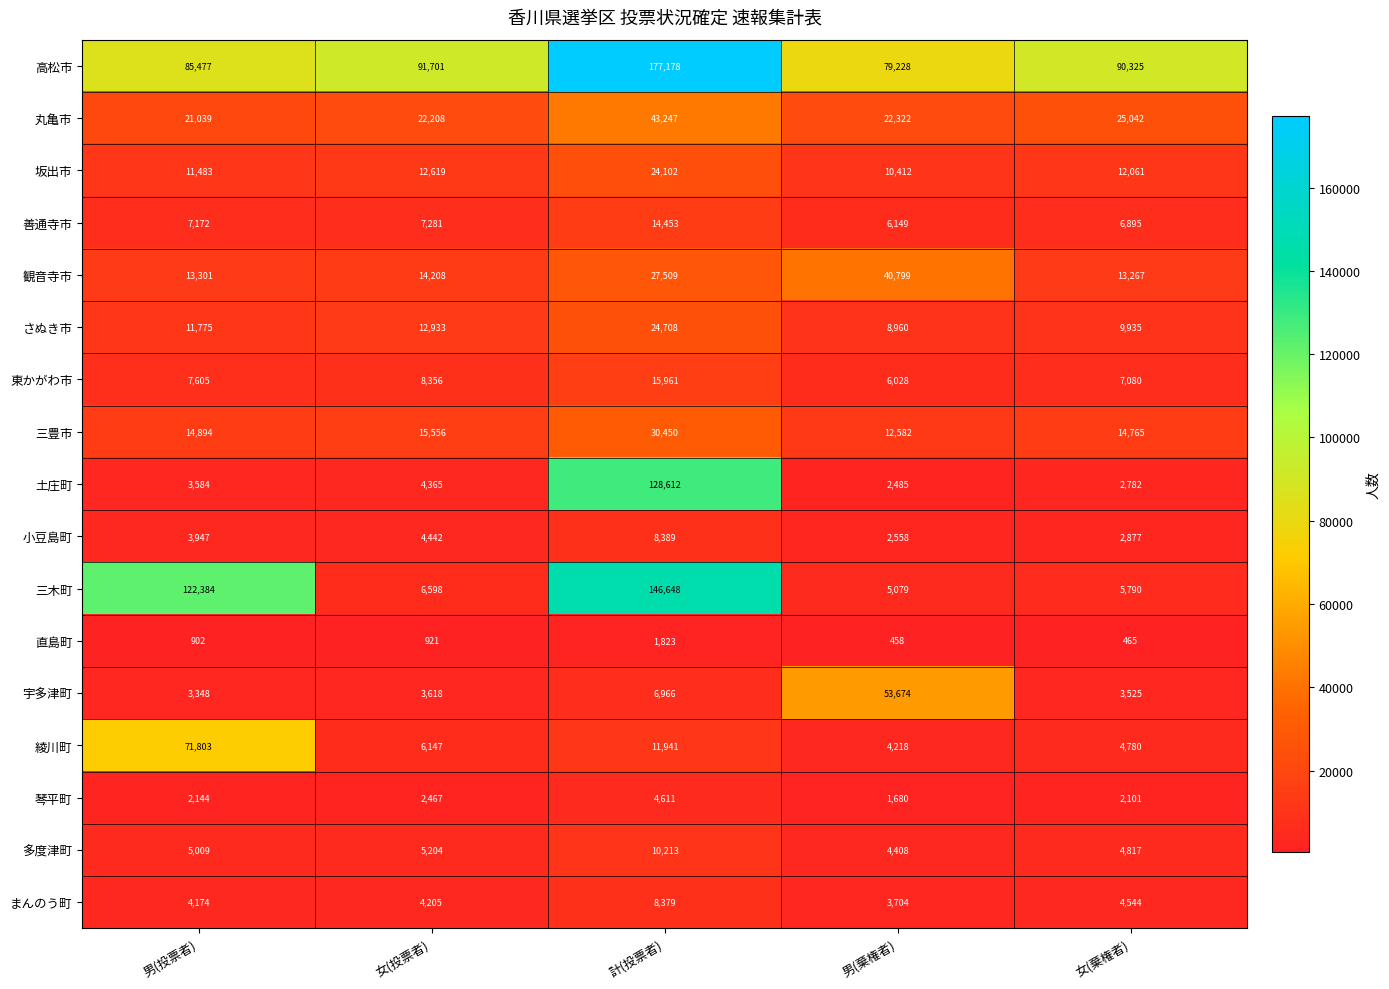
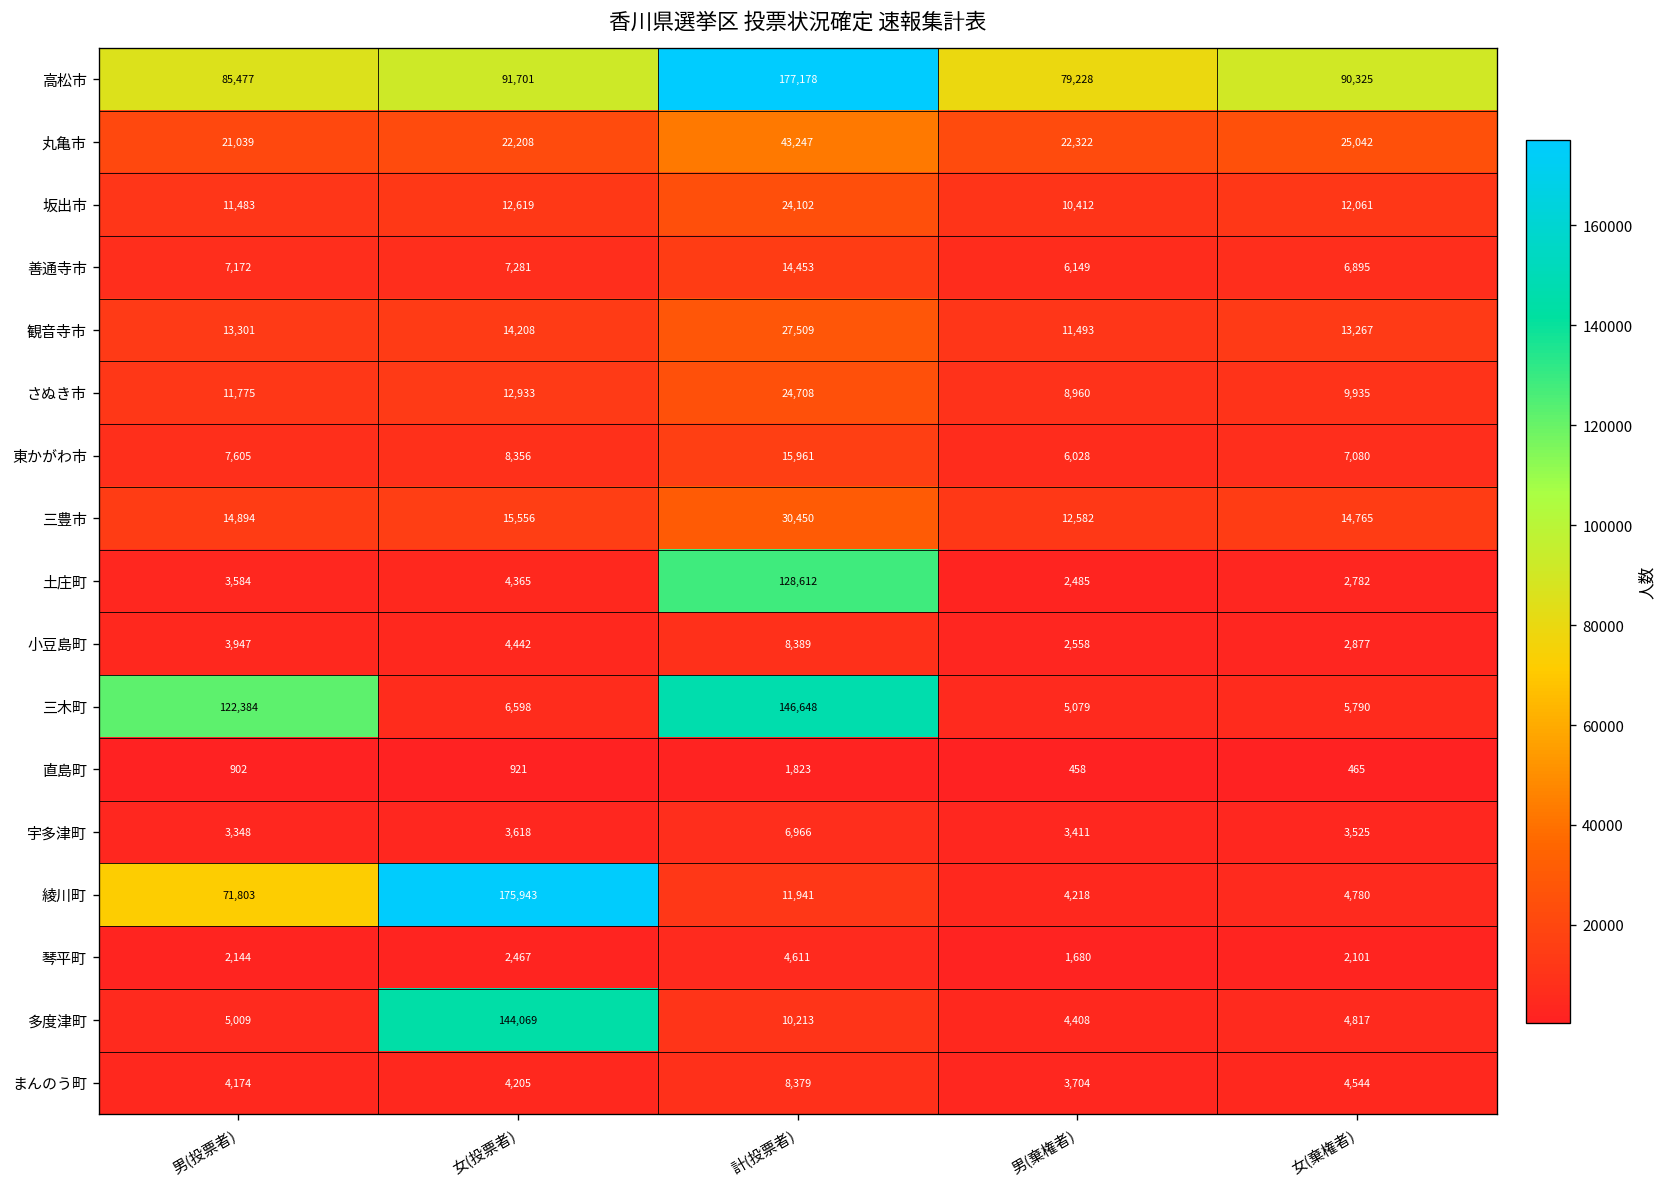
  {
    "高松市": {
      "男(投票者)": "85,477",
      "女(投票者)": "91,701",
      "計(投票者)": "177,178",
      "男(棄権者)": "79,228",
      "女(棄権者)": "90,325"
    },
    "丸亀市": {
      "男(投票者)": "21,039",
      "女(投票者)": "22,208",
      "計(投票者)": "43,247",
      "男(棄権者)": "22,322",
      "女(棄権者)": "25,042"
    },
    "坂出市": {
      "男(投票者)": "11,483",
      "女(投票者)": "12,619",
      "計(投票者)": "24,102",
      "男(棄権者)": "10,412",
      "女(棄権者)": "12,061"
    },
    "善通寺市": {
      "男(投票者)": "7,172",
      "女(投票者)": "7,281",
      "計(投票者)": "14,453",
      "男(棄権者)": "6,149",
      "女(棄権者)": "6,895"
    },
    "観音寺市": {
      "男(投票者)": "13,301",
      "女(投票者)": "14,208",
      "計(投票者)": "27,509",
-     "男(棄権者)": "40,799",
+     "男(棄権者)": "11,493",
      "女(棄権者)": "13,267"
    },
    "さぬき市": {
      "男(投票者)": "11,775",
      "女(投票者)": "12,933",
      "計(投票者)": "24,708",
      "男(棄権者)": "8,960",
      "女(棄権者)": "9,935"
    },
    "東かがわ市": {
      "男(投票者)": "7,605",
      "女(投票者)": "8,356",
      "計(投票者)": "15,961",
      "男(棄権者)": "6,028",
      "女(棄権者)": "7,080"
    },
    "三豊市": {
      "男(投票者)": "14,894",
      "女(投票者)": "15,556",
      "計(投票者)": "30,450",
      "男(棄権者)": "12,582",
      "女(棄権者)": "14,765"
    },
    "土庄町": {
      "男(投票者)": "3,584",
      "女(投票者)": "4,365",
      "計(投票者)": "128,612",
      "男(棄権者)": "2,485",
      "女(棄権者)": "2,782"
    },
    "小豆島町": {
      "男(投票者)": "3,947",
      "女(投票者)": "4,442",
      "計(投票者)": "8,389",
      "男(棄権者)": "2,558",
      "女(棄権者)": "2,877"
    },
    "三木町": {
      "男(投票者)": "122,384",
      "女(投票者)": "6,598",
      "計(投票者)": "146,648",
      "男(棄権者)": "5,079",
      "女(棄権者)": "5,790"
    },
    "直島町": {
      "男(投票者)": "902",
      "女(投票者)": "921",
      "計(投票者)": "1,823",
      "男(棄権者)": "458",
      "女(棄権者)": "465"
    },
    "宇多津町": {
      "男(投票者)": "3,348",
      "女(投票者)": "3,618",
      "計(投票者)": "6,966",
-     "男(棄権者)": "53,674",
+     "男(棄権者)": "3,411",
      "女(棄権者)": "3,525"
    },
    "綾川町": {
      "男(投票者)": "71,803",
-     "女(投票者)": "6,147",
+     "女(投票者)": "175,943",
      "計(投票者)": "11,941",
      "男(棄権者)": "4,218",
      "女(棄権者)": "4,780"
    },
    "琴平町": {
      "男(投票者)": "2,144",
      "女(投票者)": "2,467",
      "計(投票者)": "4,611",
      "男(棄権者)": "1,680",
      "女(棄権者)": "2,101"
    },
    "多度津町": {
      "男(投票者)": "5,009",
-     "女(投票者)": "5,204",
+     "女(投票者)": "144,069",
      "計(投票者)": "10,213",
      "男(棄権者)": "4,408",
      "女(棄権者)": "4,817"
    },
    "まんのう町": {
      "男(投票者)": "4,174",
      "女(投票者)": "4,205",
      "計(投票者)": "8,379",
      "男(棄権者)": "3,704",
      "女(棄権者)": "4,544"
    }
  }
